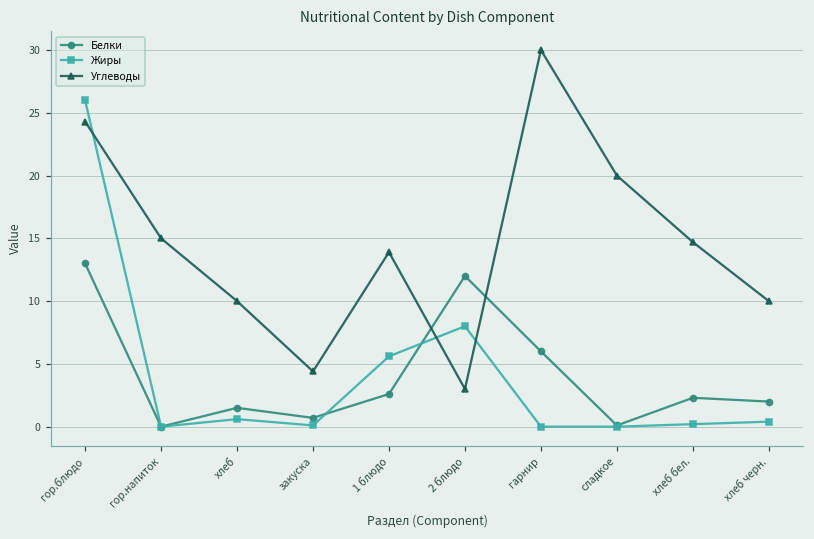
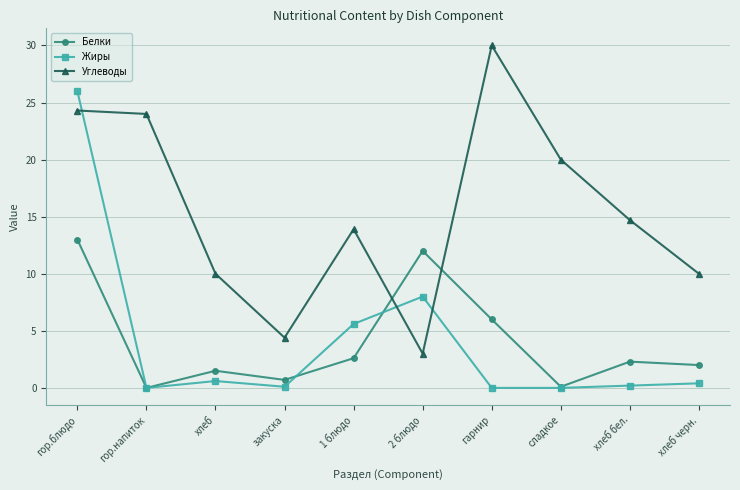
  {
    "Белки": {
      "гор.блюдо": 13,
      "хлеб": 1.5,
      "закуска": 0.7,
      "1 блюдо": 2.6,
      "2 блюдо": 12,
      "гарнир": 6,
      "хлеб бел.": 2.3,
      "хлеб черн.": 2
    },
    "Жиры": {
      "гор.блюдо": 26,
      "хлеб": 0.6,
      "закуска": 0,
      "1 блюдо": 5.6,
      "2 блюдо": 8,
      "гарнир": 0,
      "хлеб бел.": 0,
      "хлеб черн.": 0.4
    },
    "Углеводы": {
      "гор.блюдо": 24.3,
-     "гор.напиток": 15,
+     "гор.напиток": 24,
      "хлеб": 10,
      "закуска": 4.4,
      "1 блюдо": 14,
      "2 блюдо": 3,
      "гарнир": 30,
      "сладкое": 20,
      "хлеб бел.": 14.7,
      "хлеб черн.": 10
    }
  }
